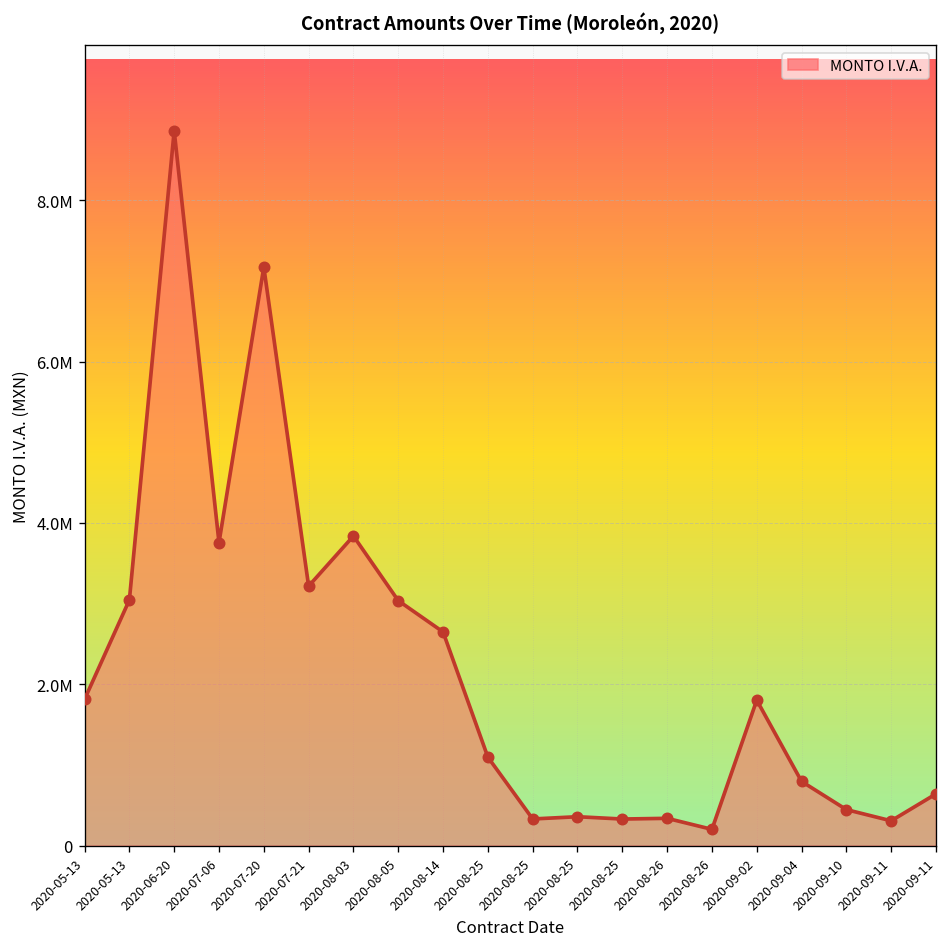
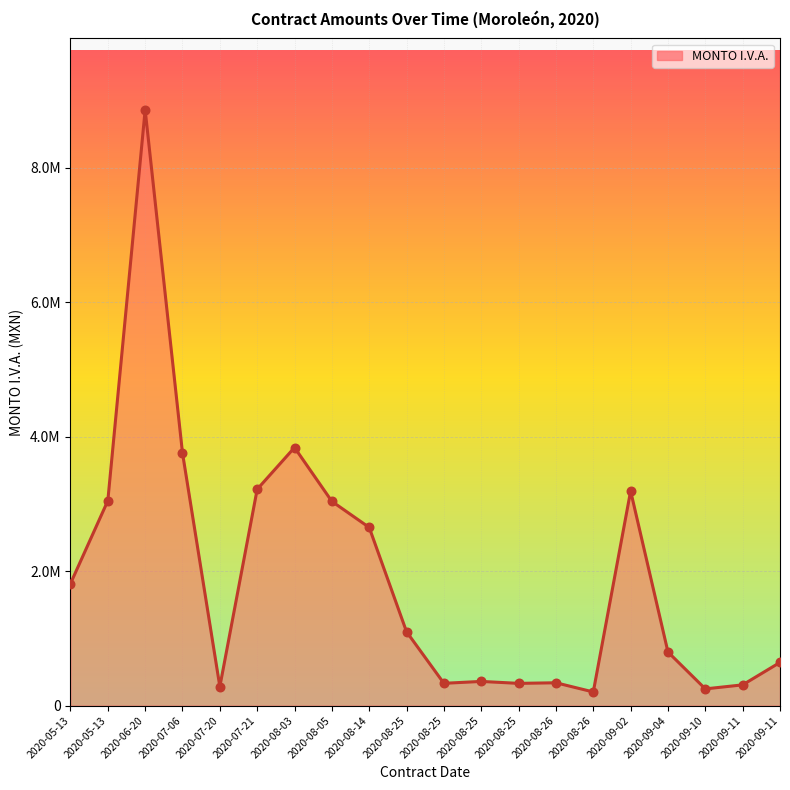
  {
    "2020-06-20": 8900000,
    "2020-07-06": 3800000,
-   "2020-07-20": 7200000,
+   "2020-07-20": 300000,
    "2020-07-21": 3200000,
    "2020-08-03": 3800000,
    "2020-08-05": 3000000,
    "2020-08-14": 2600000,
-   "2020-09-02": 1800000,
+   "2020-09-02": 3200000,
    "2020-09-04": 800000,
-   "2020-09-10": 400000
+   "2020-09-10": 200000
  }
